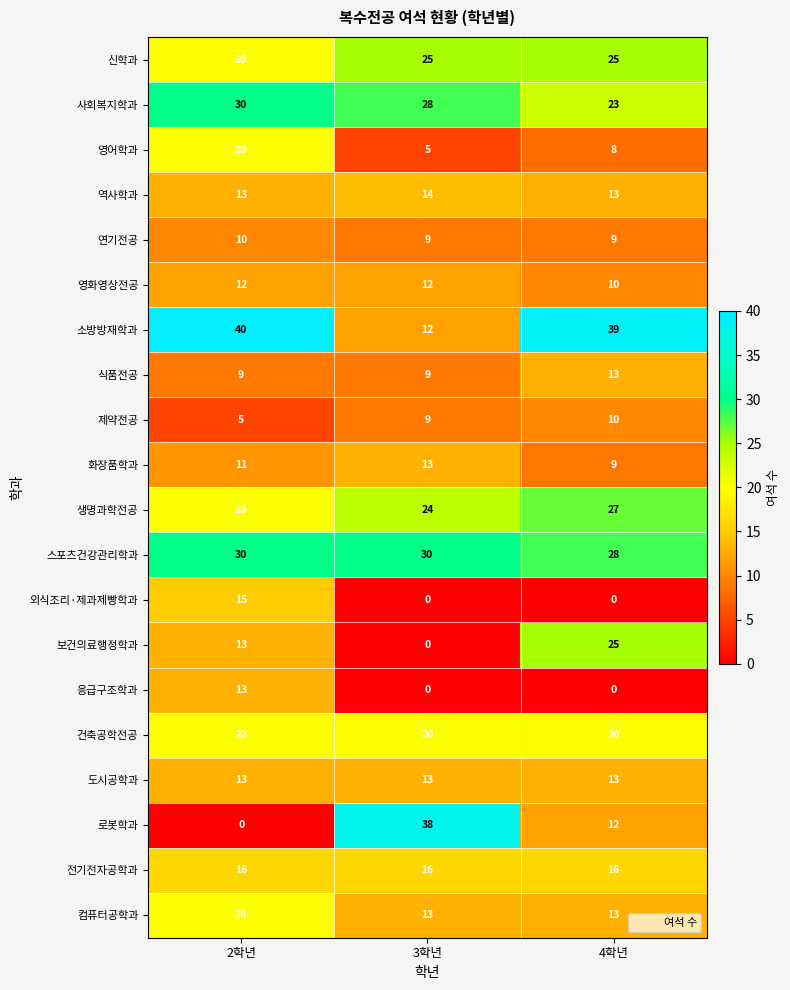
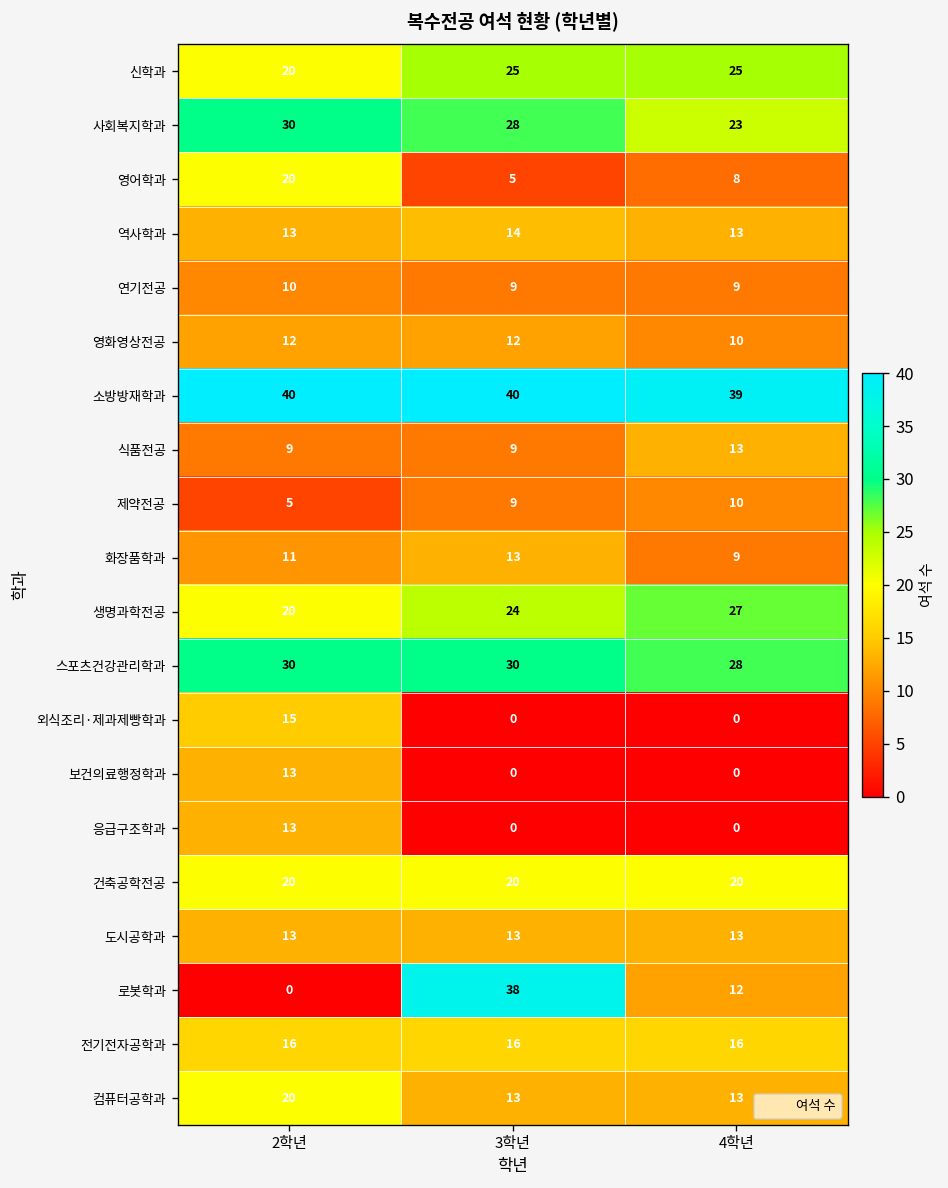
  {
    "신학과": {
      "2학년": 20,
      "3학년": 25,
      "4학년": 25
    },
    "사회복지학과": {
      "2학년": 30,
      "3학년": 28,
      "4학년": 23
    },
    "영어학과": {
      "2학년": 20,
      "3학년": 5,
      "4학년": 8
    },
    "역사학과": {
      "2학년": 13,
      "3학년": 14,
      "4학년": 13
    },
    "연기전공": {
      "2학년": 10,
      "3학년": 9,
      "4학년": 9
    },
    "영화영상전공": {
      "2학년": 12,
      "3학년": 12,
      "4학년": 10
    },
    "소방방재학과": {
      "2학년": 40,
-     "3학년": 12,
+     "3학년": 40,
      "4학년": 39
    },
    "식품전공": {
      "2학년": 9,
      "3학년": 9,
      "4학년": 13
    },
    "제약전공": {
      "2학년": 5,
      "3학년": 9,
      "4학년": 10
    },
    "화장품학과": {
      "2학년": 11,
      "3학년": 13,
      "4학년": 9
    },
    "생명과학전공": {
      "2학년": 20,
      "3학년": 24,
      "4학년": 27
    },
    "스포츠건강관리학과": {
      "2학년": 30,
      "3학년": 30,
      "4학년": 28
    },
    "외식조리·제과제빵학과": {
      "2학년": 15,
      "3학년": 0,
      "4학년": 0
    },
    "보건의료행정학과": {
      "2학년": 13,
      "3학년": 0,
-     "4학년": 25
+     "4학년": 0
    },
    "응급구조학과": {
      "2학년": 13,
      "3학년": 0,
      "4학년": 0
    },
    "건축공학전공": {
      "2학년": 20,
      "3학년": 20,
      "4학년": 20
    },
    "도시공학과": {
      "2학년": 13,
      "3학년": 13,
      "4학년": 13
    },
    "로봇학과": {
      "2학년": 0,
      "3학년": 38,
      "4학년": 12
    },
    "전기전자공학과": {
      "2학년": 16,
      "3학년": 16,
      "4학년": 16
    },
    "컴퓨터공학과": {
      "2학년": 20,
      "3학년": 13,
      "4학년": 13
    }
  }
